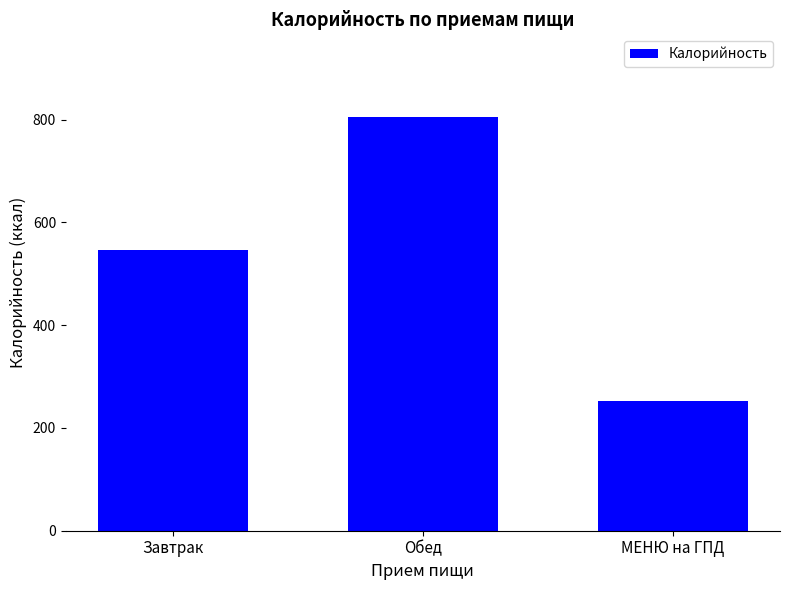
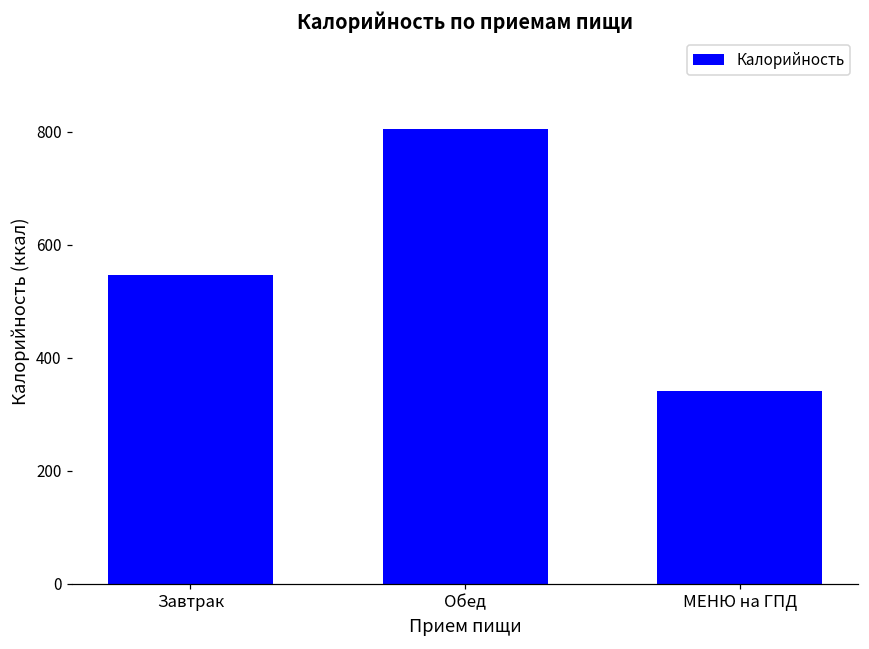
  {
    "Завтрак": 550,
    "Обед": 810,
-   "МЕНЮ на ГПД": 250
+   "МЕНЮ на ГПД": 340
  }
